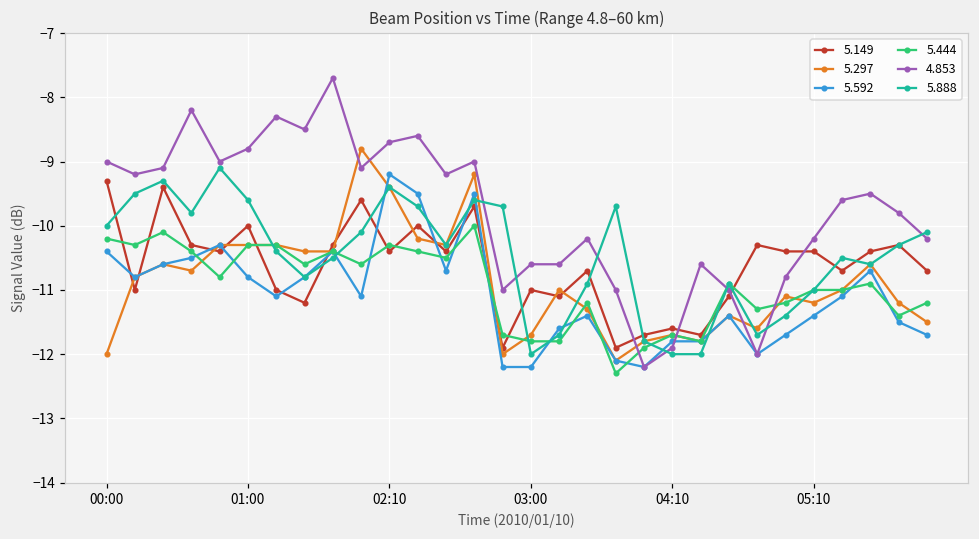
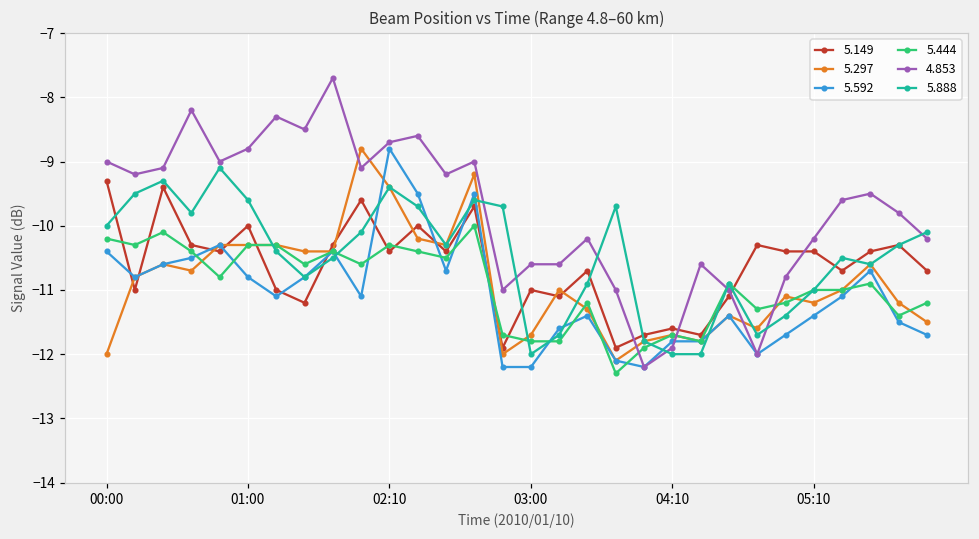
  {
    "5.149": {
      "00:00": -9.3,
      "01:00": -10.0,
      "02:10": -10.4,
      "03:00": -11.0,
      "04:10": -11.6,
      "05:10": -10.4
    },
    "5.297": {
      "00:00": -12.0,
      "03:00": -11.7,
      "05:10": -11.2
    },
    "5.592": {
      "00:00": -10.4,
      "01:00": -10.8,
-     "02:10": -9.2,
+     "02:10": -8.8,
      "03:00": -12.2,
      "04:10": -11.8,
      "05:10": -11.4
    },
    "4.853": {
      "00:00": -9.0,
      "01:00": -8.8,
      "02:10": -8.7,
      "03:00": -10.6,
      "04:10": -11.9,
      "05:10": -10.2
    }
  }
